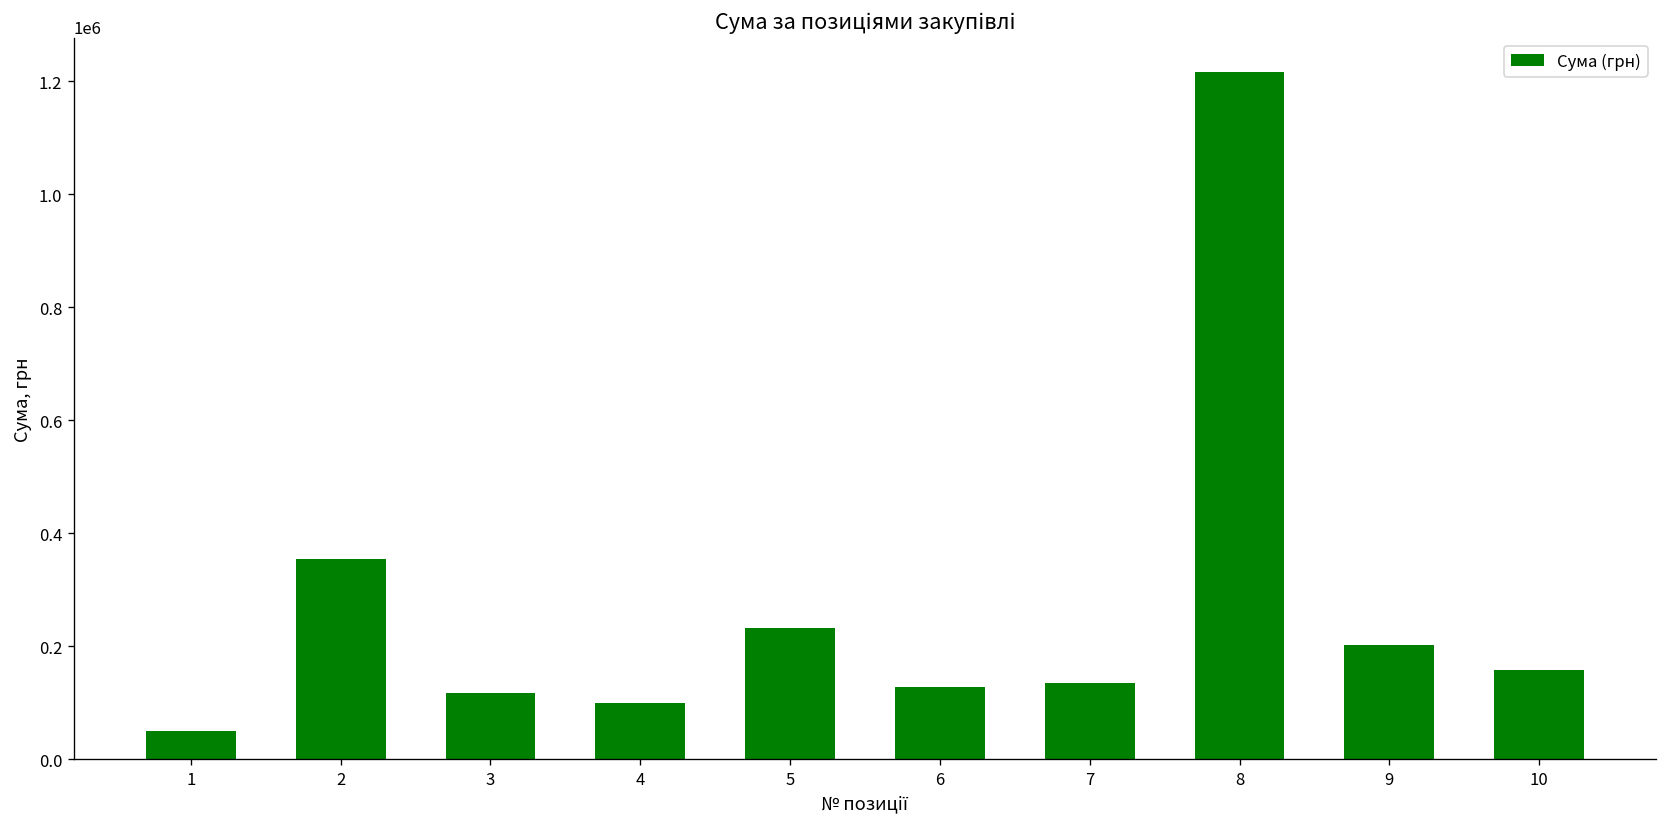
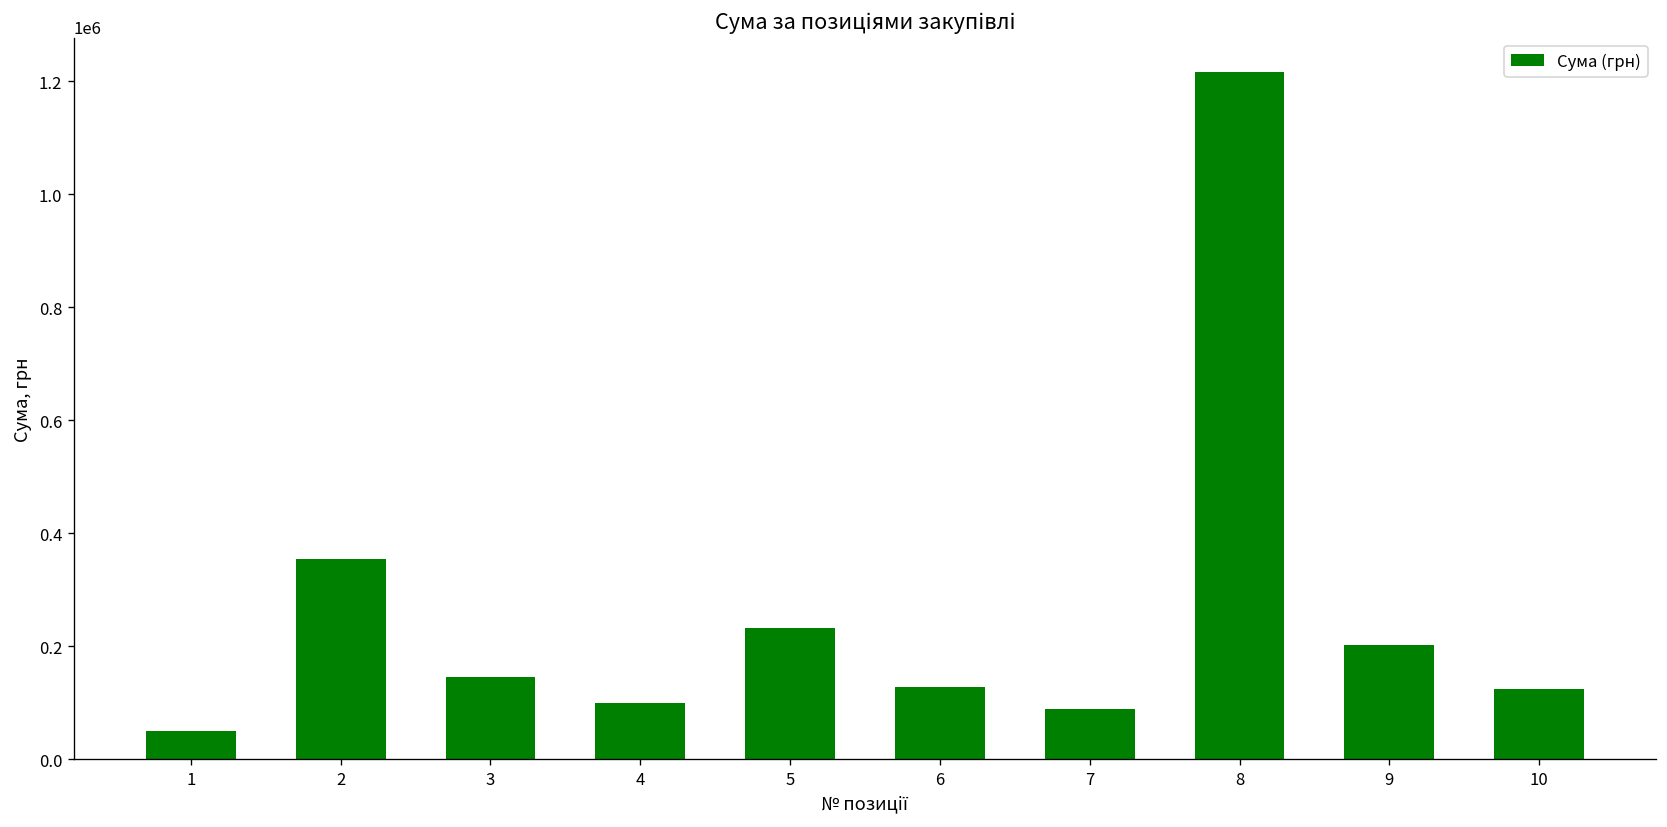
  {
    "1": 50000,
    "2": 360000,
-   "3": 120000,
+   "3": 150000,
    "4": 100000,
    "5": 230000,
    "6": 130000,
-   "7": 130000,
+   "7": 90000,
    "8": 1220000,
    "9": 200000,
-   "10": 160000
+   "10": 130000
  }
